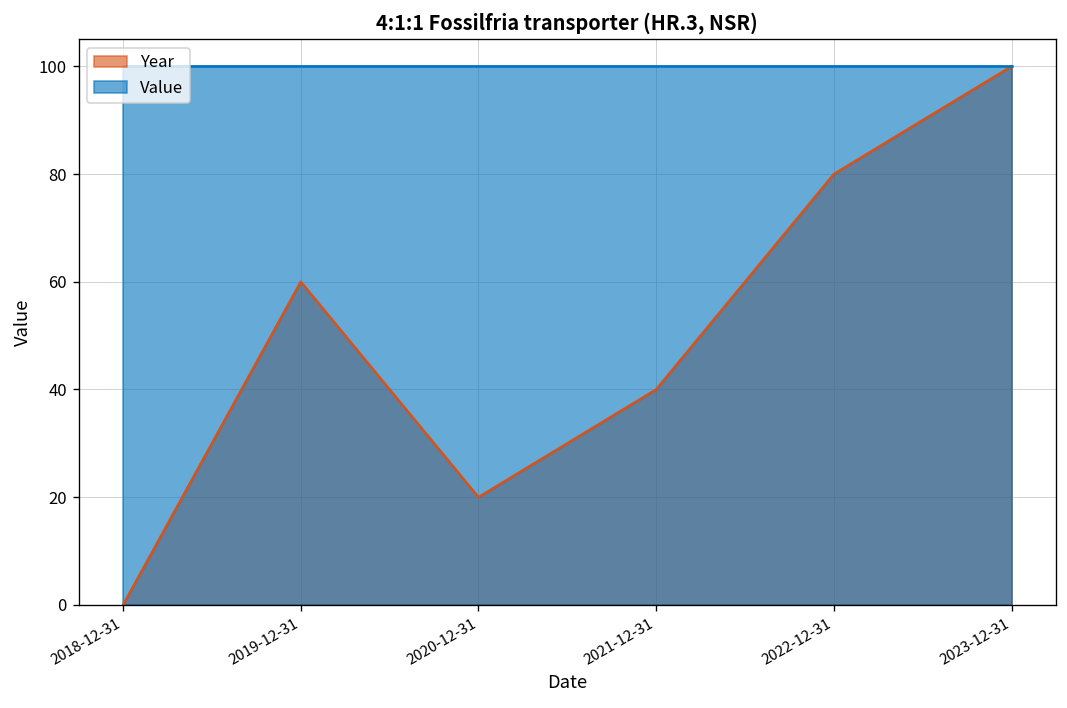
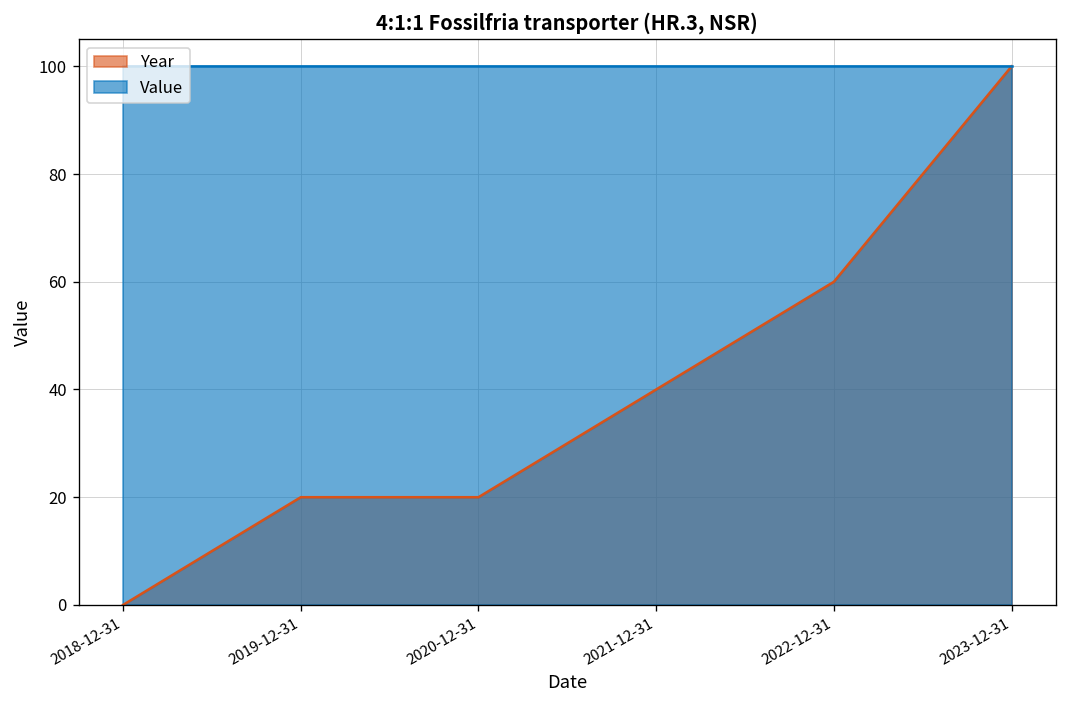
  {
    "Year": {
      "2018-12-31": 0,
-     "2019-12-31": 60,
+     "2019-12-31": 20,
      "2020-12-31": 20,
      "2021-12-31": 40,
-     "2022-12-31": 80
+     "2022-12-31": 60
    },
    "Value": {
      "2019-12-31": 100,
      "2020-12-31": 100,
      "2021-12-31": 100,
      "2022-12-31": 100
    }
  }
